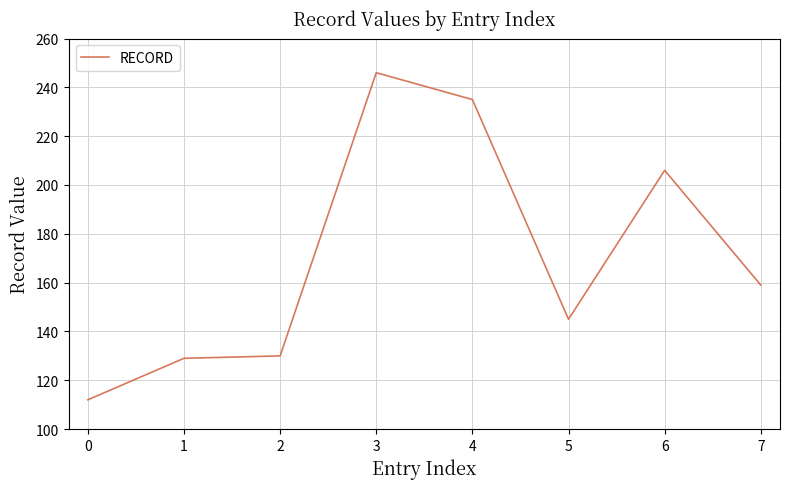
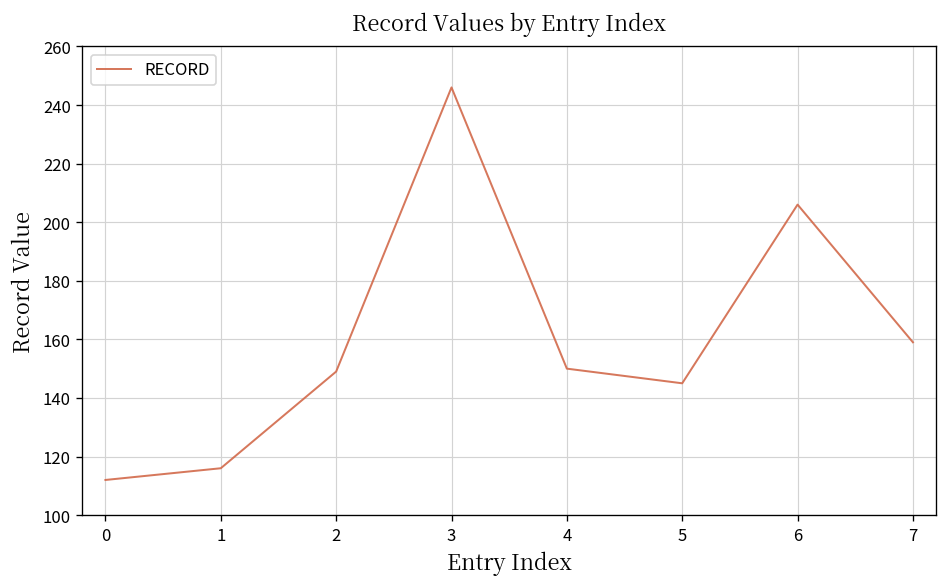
  {
    "0": 112,
-   "1": 129,
-   "2": 130,
+   "1": 116,
+   "2": 149,
    "3": 246,
-   "4": 235,
+   "4": 150,
    "5": 145,
    "6": 206,
    "7": 159
  }
